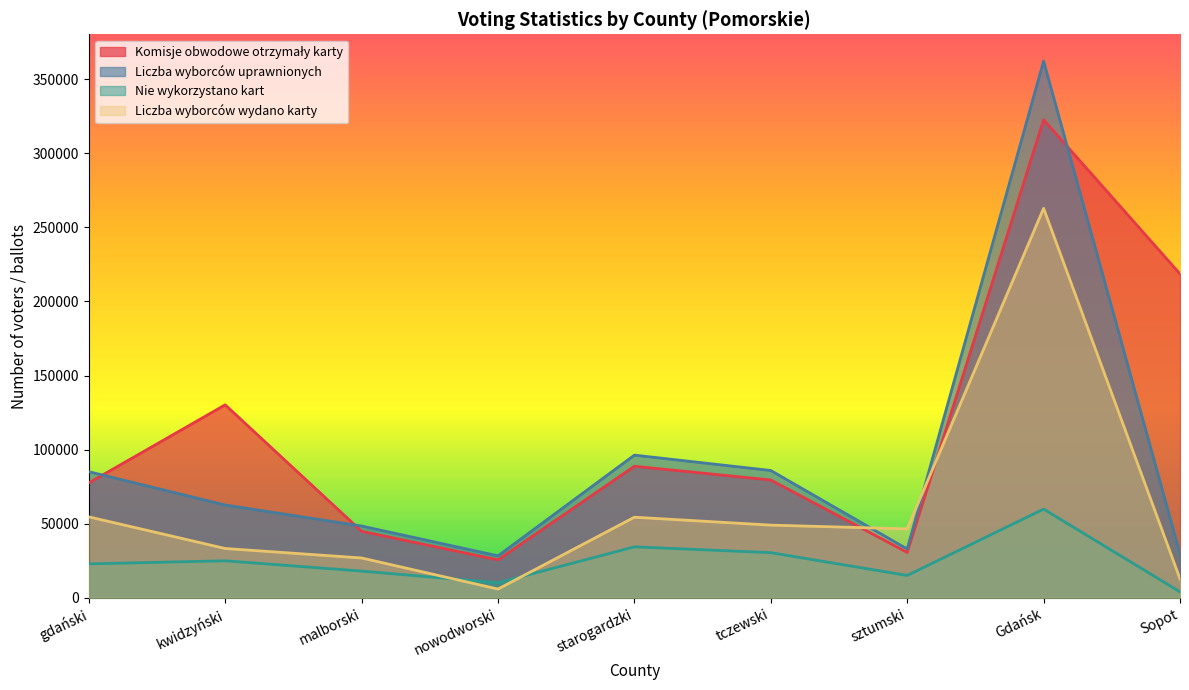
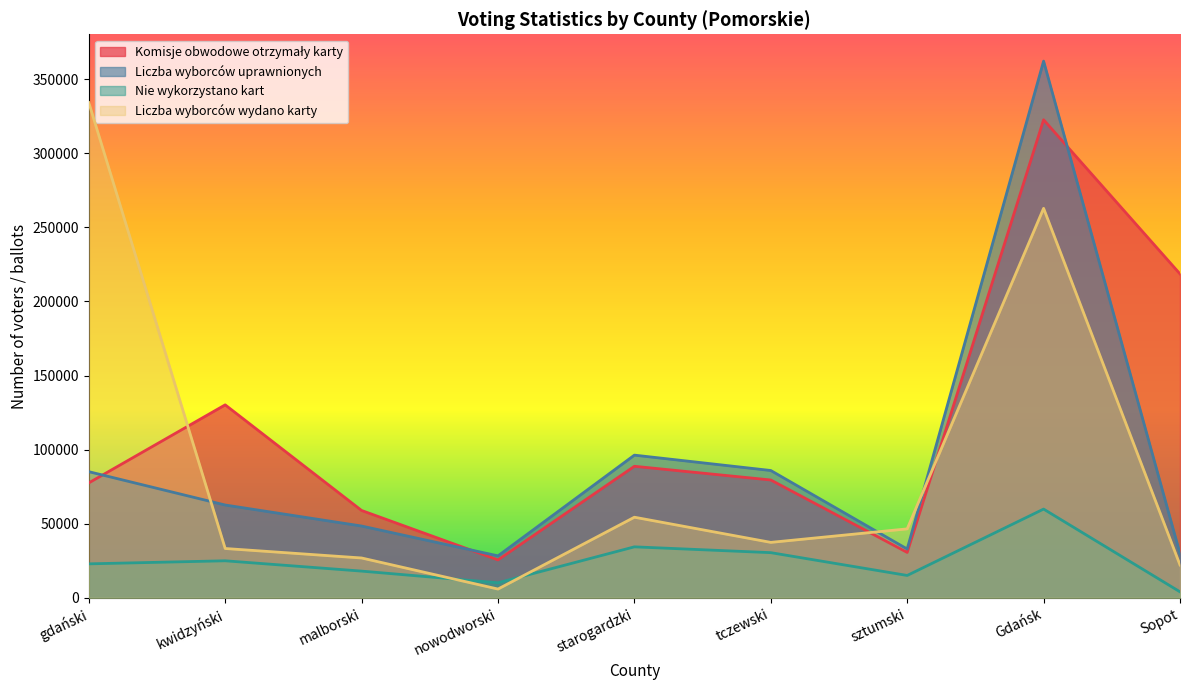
  {
    "Komisje obwodowe otrzymały karty": {
      "gdański": 78000,
      "kwidzyński": 130000,
-     "malborski": 45000,
+     "malborski": 59000,
      "nowodworski": 26000,
      "starogardzki": 89000,
      "tczewski": 80000,
      "sztumski": 31000,
      "Gdańsk": 323000,
      "Sopot": 219000
    },
    "Liczba wyborców wydano karty": {
-     "gdański": 55000,
+     "gdański": 334000,
      "kwidzyński": 33000,
      "malborski": 27000,
      "nowodworski": 6000,
      "starogardzki": 54000,
-     "tczewski": 49000,
+     "tczewski": 37000,
      "sztumski": 47000,
      "Gdańsk": 263000,
-     "Sopot": 13000
+     "Sopot": 22000
    }
  }
